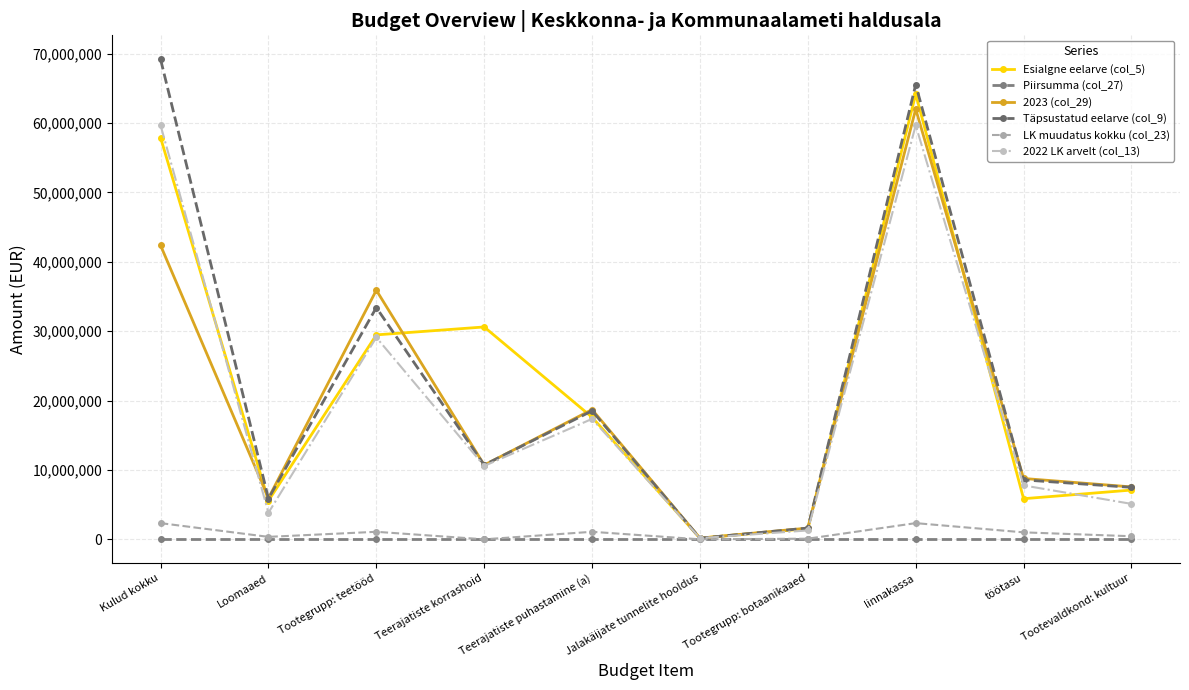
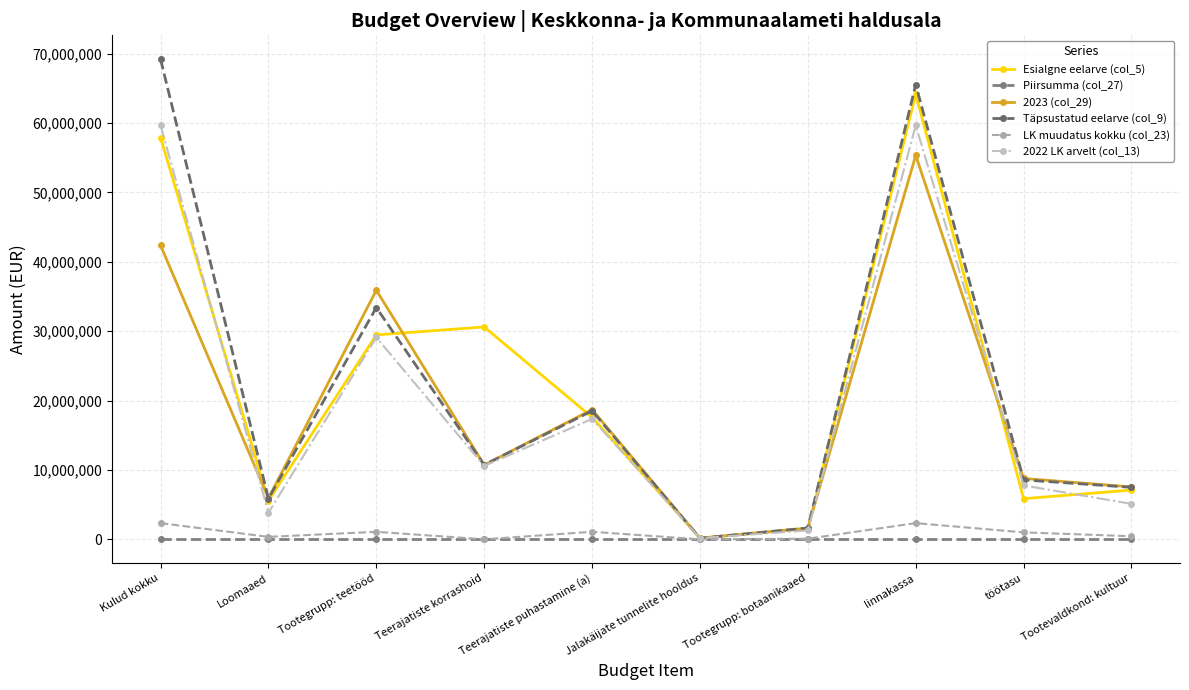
  {
    "Esialgne eelarve (col_5)": {
      "Kulud kokku": "58,000,000",
      "Teerajatiste korrashoid": "31,000,000",
      "linnakassa": "64,000,000",
      "töötasu": "6,000,000",
      "Tootevaldkond: kultuur": "7,000,000"
    },
    "2023 (col_29)": {
      "Kulud kokku": "42,000,000",
      "Tootegrupp: teetööd": "36,000,000",
-     "linnakassa": "62,000,000"
+     "linnakassa": "55,000,000"
    }
  }
